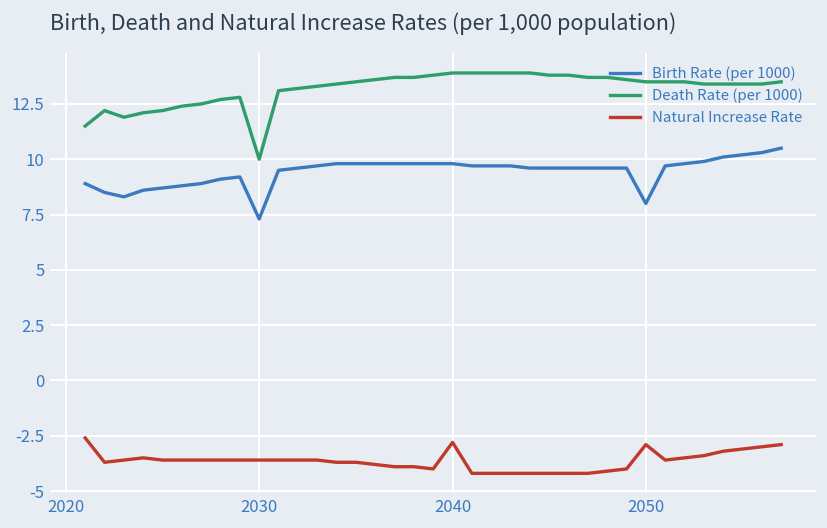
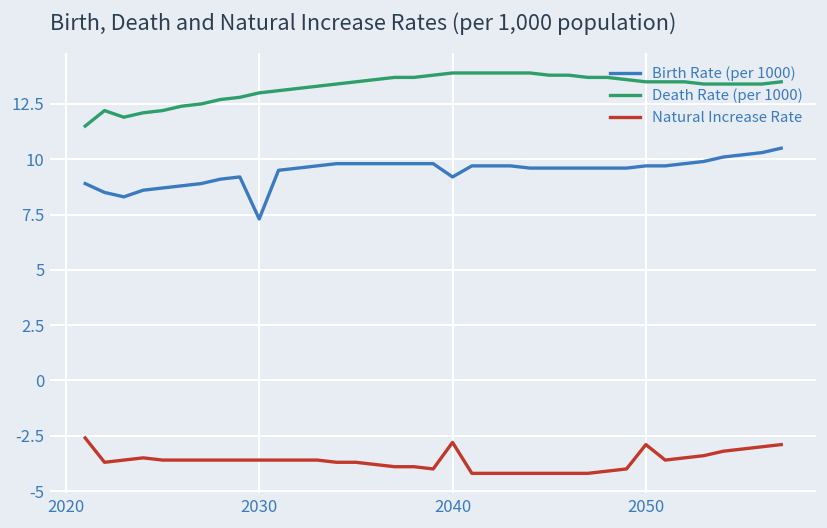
  {
    "Birth Rate (per 1000)": {
      "2030": 7.3,
-     "2040": 9.8,
-     "2050": 8.0
+     "2040": 9.2,
+     "2050": 9.7
    },
    "Death Rate (per 1000)": {
-     "2030": 10,
+     "2030": 13,
      "2040": 14,
      "2050": 13.5
    },
    "Natural Increase Rate": {
      "2030": -3.6,
      "2040": -2.8,
      "2050": -2.9
    }
  }
